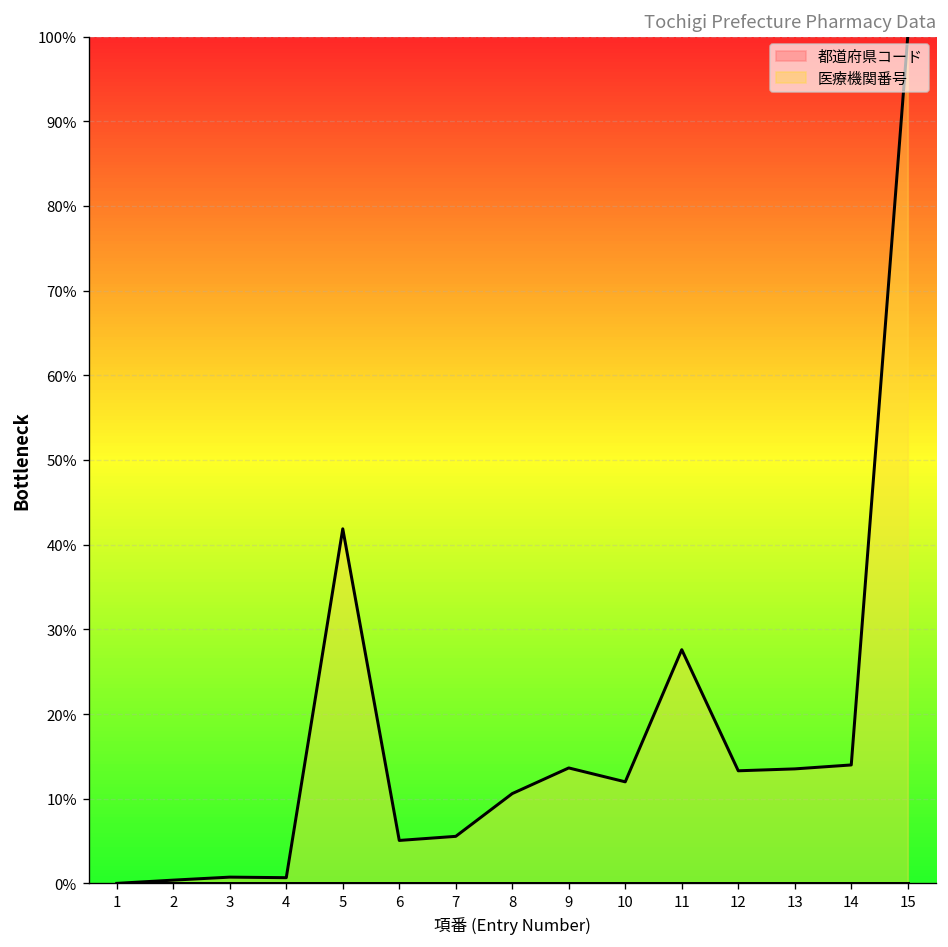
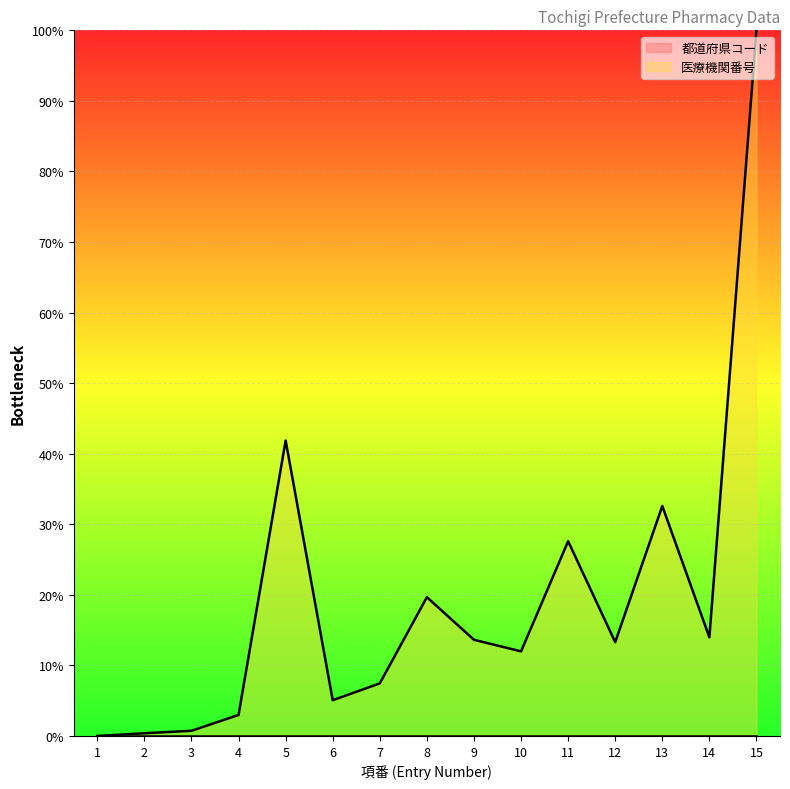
  {
    "都道府県コード": {
      "2": "0%",
      "3": "0%",
      "4": "0%",
      "5": "0%",
      "6": "0%",
      "7": "0%",
      "8": "0%",
      "9": "0%",
      "10": "0%",
      "11": "0%",
      "12": "0%",
      "13": "0%",
      "14": "0%",
      "15": "0%"
    },
    "医療機関番号": {
      "2": "0%",
      "3": "1%",
-     "4": "1%",
+     "4": "3%",
      "5": "42%",
      "6": "5%",
-     "7": "6%",
-     "8": "11%",
+     "7": "7%",
+     "8": "20%",
      "9": "14%",
      "10": "12%",
      "11": "28%",
      "12": "13%",
-     "13": "14%",
+     "13": "33%",
      "14": "14%",
      "15": "100%"
    }
  }
